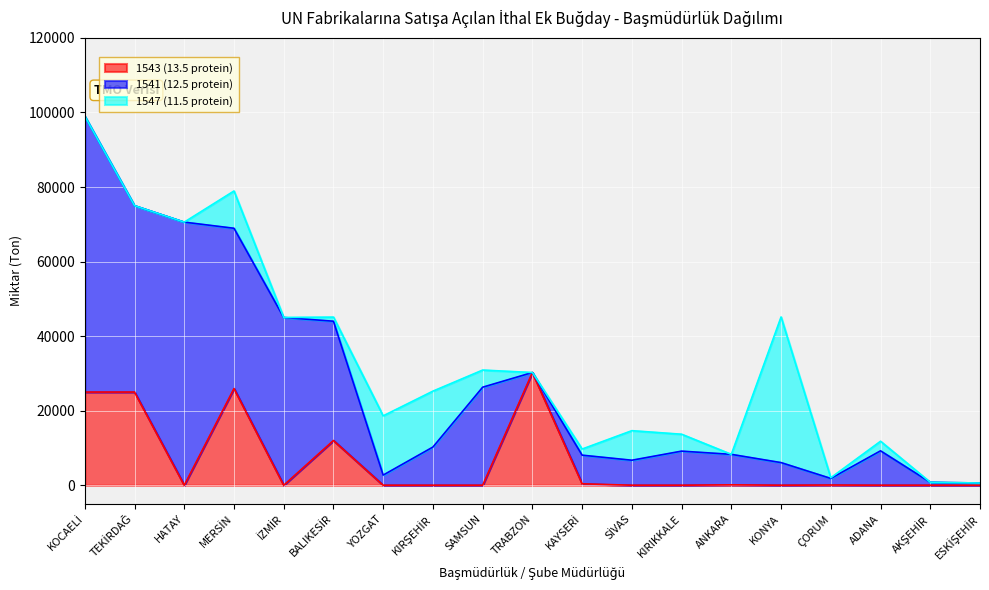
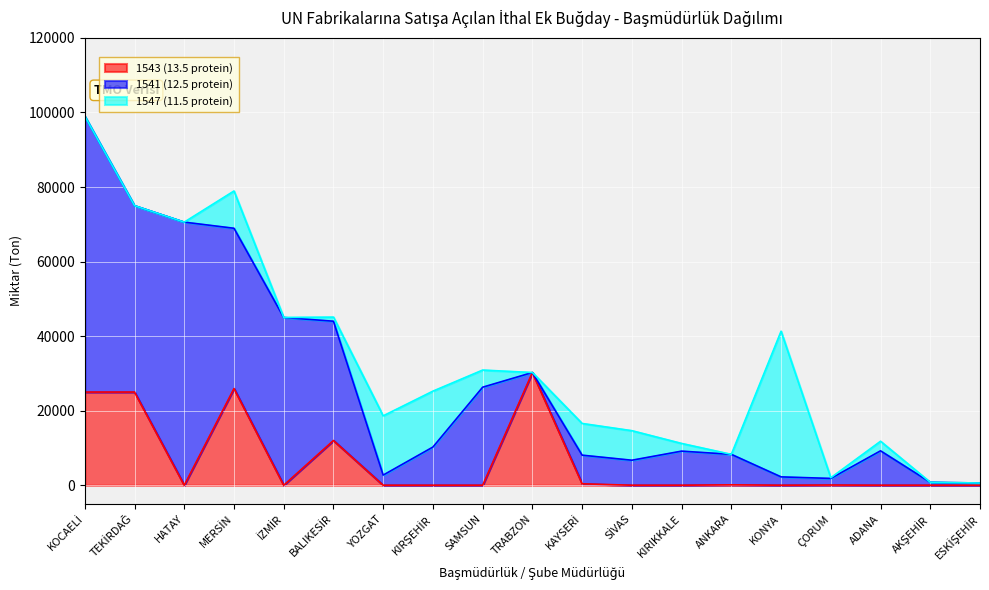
  {
    "1543 (13.5 protein)": {
      "KOCAELİ": 25000,
      "TEKİRDAĞ": 25000,
      "HATAY": 0,
      "MERSİN": 26000,
      "İZMİR": 0,
      "BALIKESİR": 12000,
      "YOZGAT": 0,
      "KIRŞEHİR": 0,
      "SAMSUN": 0,
      "KAYSERİ": 0,
      "SİVAS": 0,
      "KIRIKKALE": 0,
      "ANKARA": 0,
      "KONYA": 0,
      "ÇORUM": 0,
      "ADANA": 0,
      "AKŞEHİR": 0
    },
    "1541 (12.5 protein)": {
      "MERSİN": 43000,
      "BALIKESİR": 32000,
      "YOZGAT": 3000,
      "KIRŞEHİR": 10000,
      "SAMSUN": 26000,
      "KAYSERİ": 8000,
      "SİVAS": 7000,
      "KIRIKKALE": 9000,
-     "KONYA": 6000,
+     "KONYA": 2000,
      "ADANA": 9000
    },
    "1547 (11.5 protein)": {
      "MERSİN": 10000,
      "BALIKESİR": 1000,
      "YOZGAT": 16000,
      "KIRŞEHİR": 15000,
      "SAMSUN": 5000,
-     "KAYSERİ": 2000,
+     "KAYSERİ": 9000,
      "SİVAS": 8000,
-     "KIRIKKALE": 5000,
+     "KIRIKKALE": 2000,
      "KONYA": 39000,
      "ADANA": 3000
    }
  }
